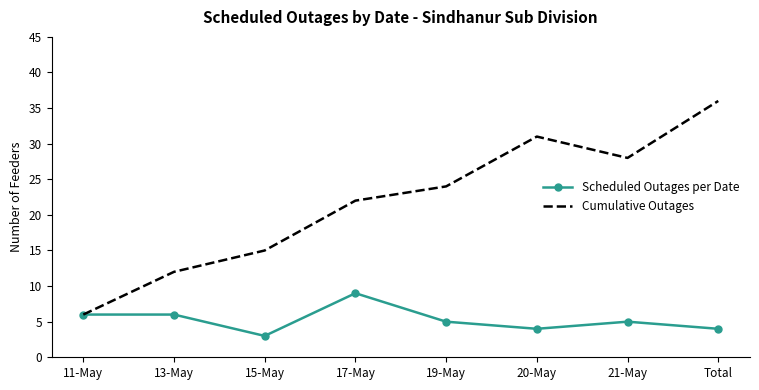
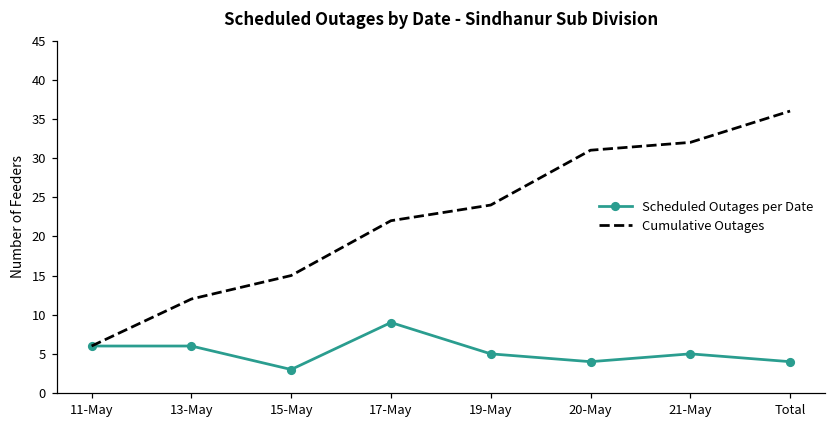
  {
    "Scheduled Outages per Date": {
      "13-May": 6,
      "15-May": 3,
      "17-May": 9,
      "19-May": 5,
      "20-May": 4,
      "21-May": 5,
      "Total": 4
    },
    "Cumulative Outages": {
      "13-May": 12,
      "15-May": 15,
      "17-May": 22,
      "19-May": 24,
      "20-May": 31,
-     "21-May": 28,
+     "21-May": 32,
      "Total": 36
    }
  }
